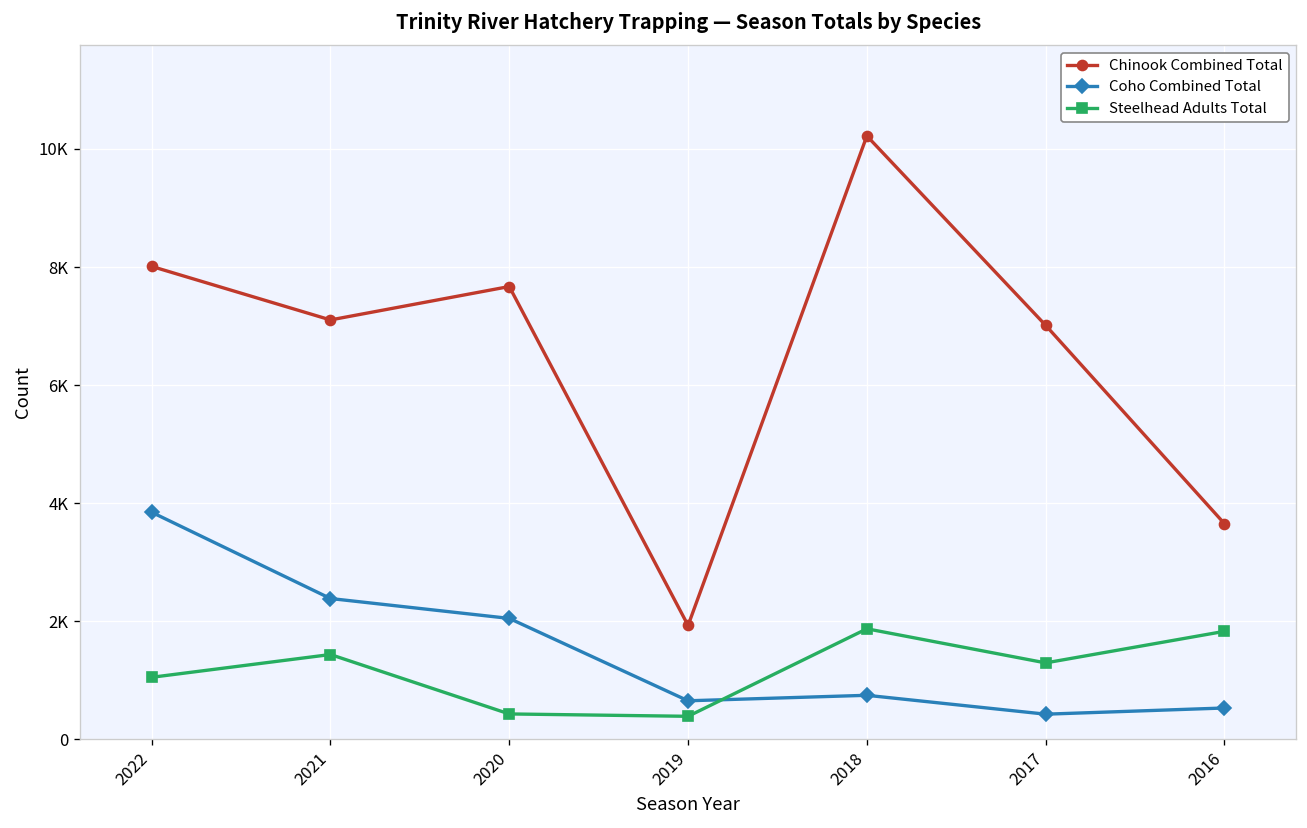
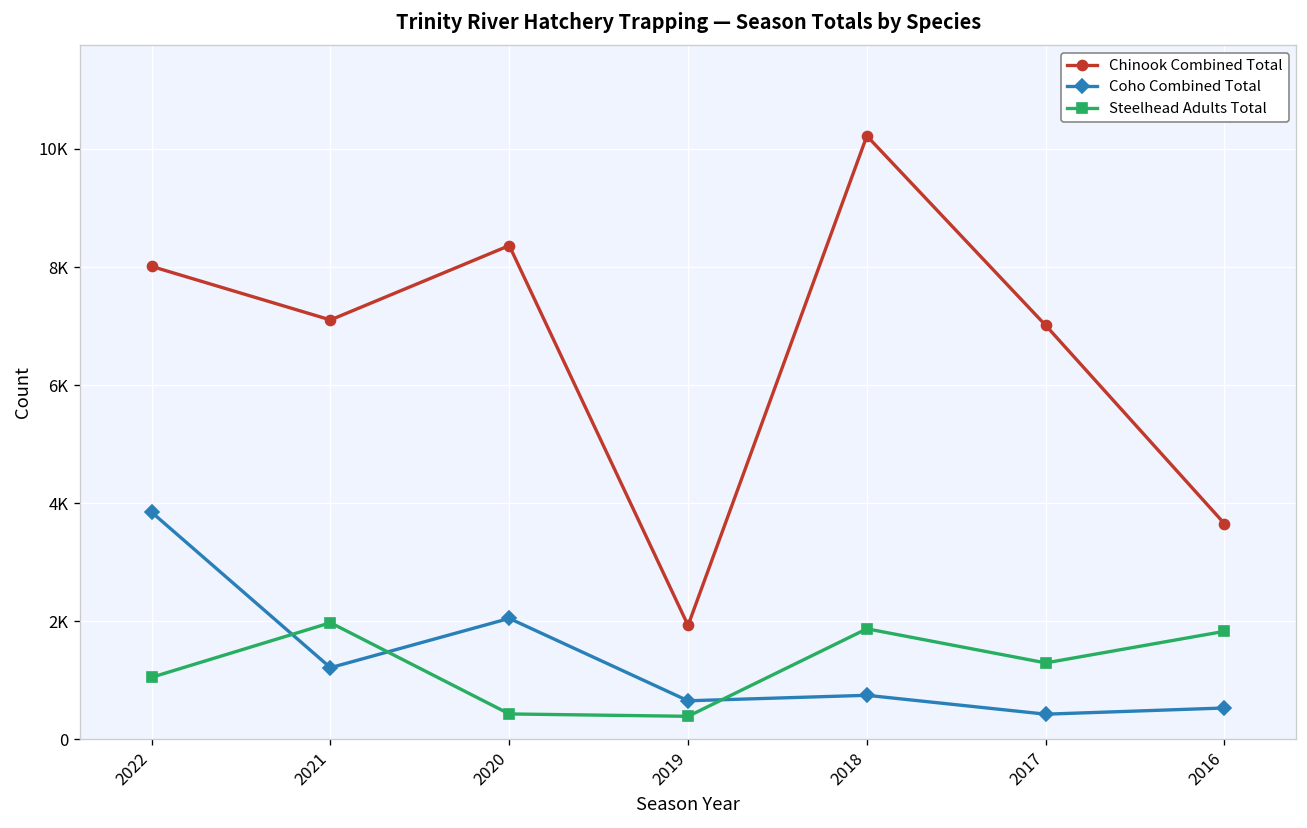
  {
    "Chinook Combined Total": {
      "2022": 8000,
      "2021": 7100,
-     "2020": 7700,
+     "2020": 8400,
      "2019": 1900,
      "2018": 10200,
      "2017": 7000,
      "2016": 3700
    },
    "Coho Combined Total": {
      "2022": 3800,
-     "2021": 2400,
+     "2021": 1200,
      "2020": 2000,
      "2019": 600,
      "2018": 700,
      "2017": 400,
      "2016": 500
    },
    "Steelhead Adults Total": {
      "2022": 1000,
-     "2021": 1400,
+     "2021": 2000,
      "2020": 400,
      "2019": 400,
      "2018": 1900,
      "2017": 1300,
      "2016": 1800
    }
  }
